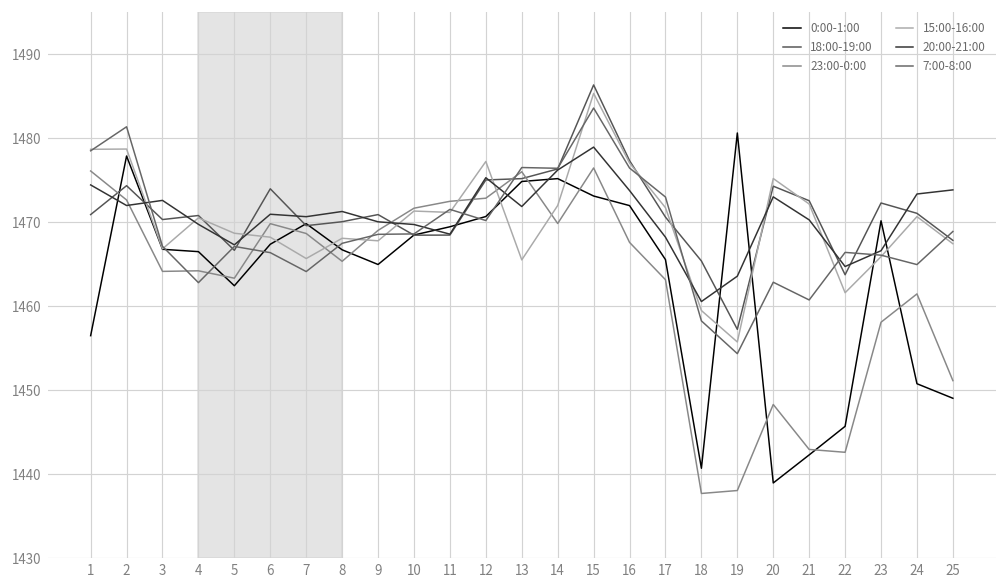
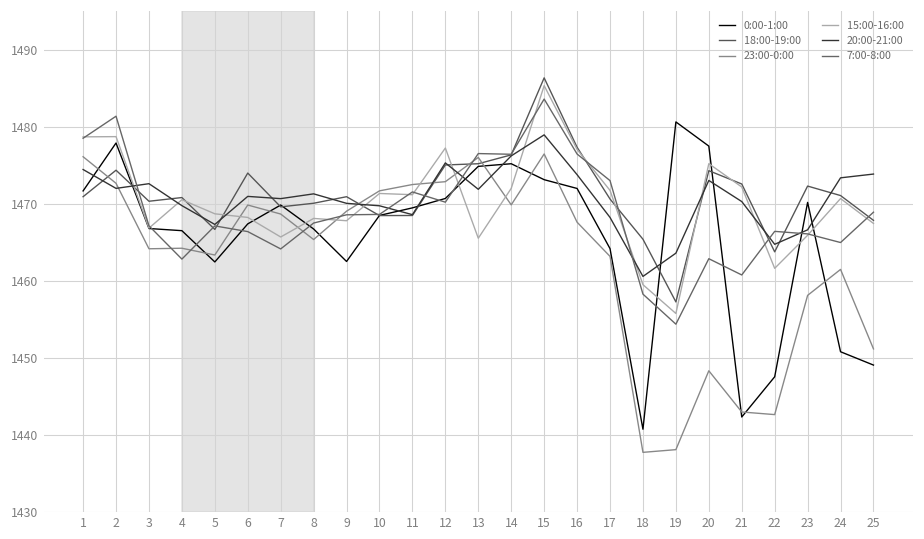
  {
    "0:00-1:00": {
-     "1": 1456,
+     "1": 1472,
      "2": 1478,
      "4": 1466,
      "5": 1462,
      "6": 1467,
      "8": 1467,
-     "9": 1465,
+     "9": 1462,
      "11": 1469,
      "12": 1471,
      "14": 1475,
      "15": 1473,
      "16": 1472,
-     "17": 1466,
+     "17": 1464,
      "18": 1441,
      "19": 1481,
-     "20": 1439,
+     "20": 1477,
      "21": 1442,
-     "22": 1446,
+     "22": 1448,
      "23": 1470,
      "24": 1451,
      "25": 1449
    }
  }
